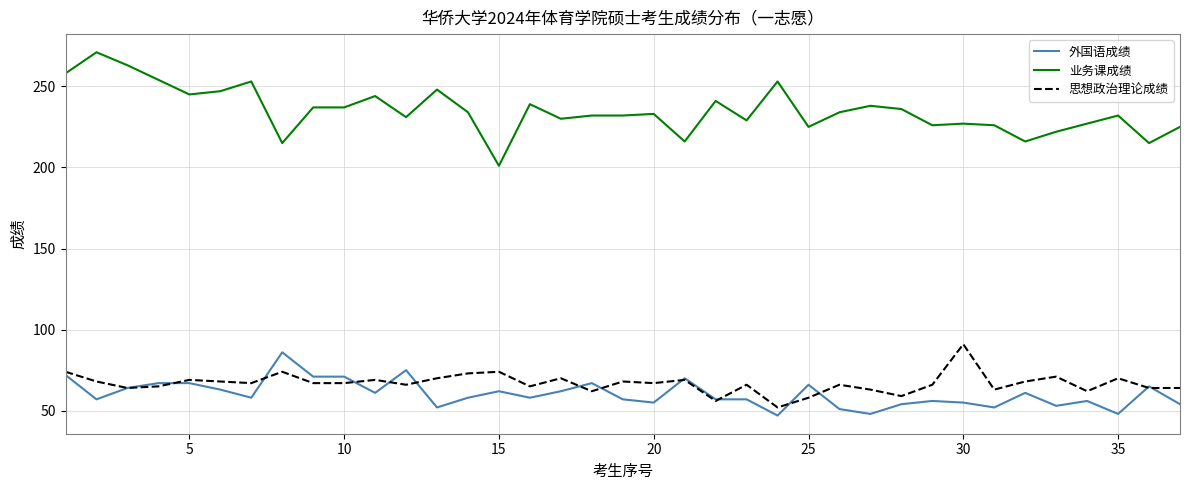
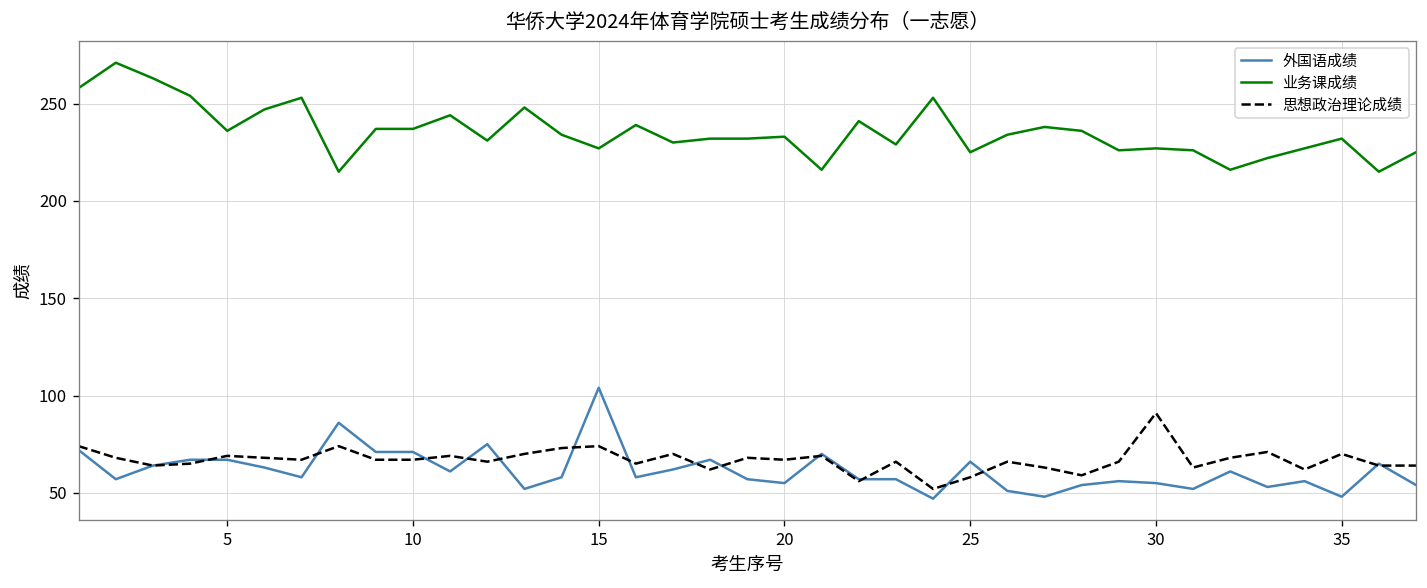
  {
    "外国语成绩": {
      "5": 67,
      "10": 71,
-     "15": 62,
+     "15": 104,
      "20": 55,
      "25": 66,
      "30": 55,
      "35": 48
    },
    "业务课成绩": {
-     "5": 245,
+     "5": 236,
      "10": 237,
-     "15": 201,
+     "15": 227,
      "20": 233,
      "25": 225,
      "30": 227,
      "35": 232
    },
    "思想政治理论成绩": {
      "5": 69,
      "10": 67,
      "15": 74,
      "20": 67,
      "25": 58,
      "30": 91,
      "35": 70
    }
  }
